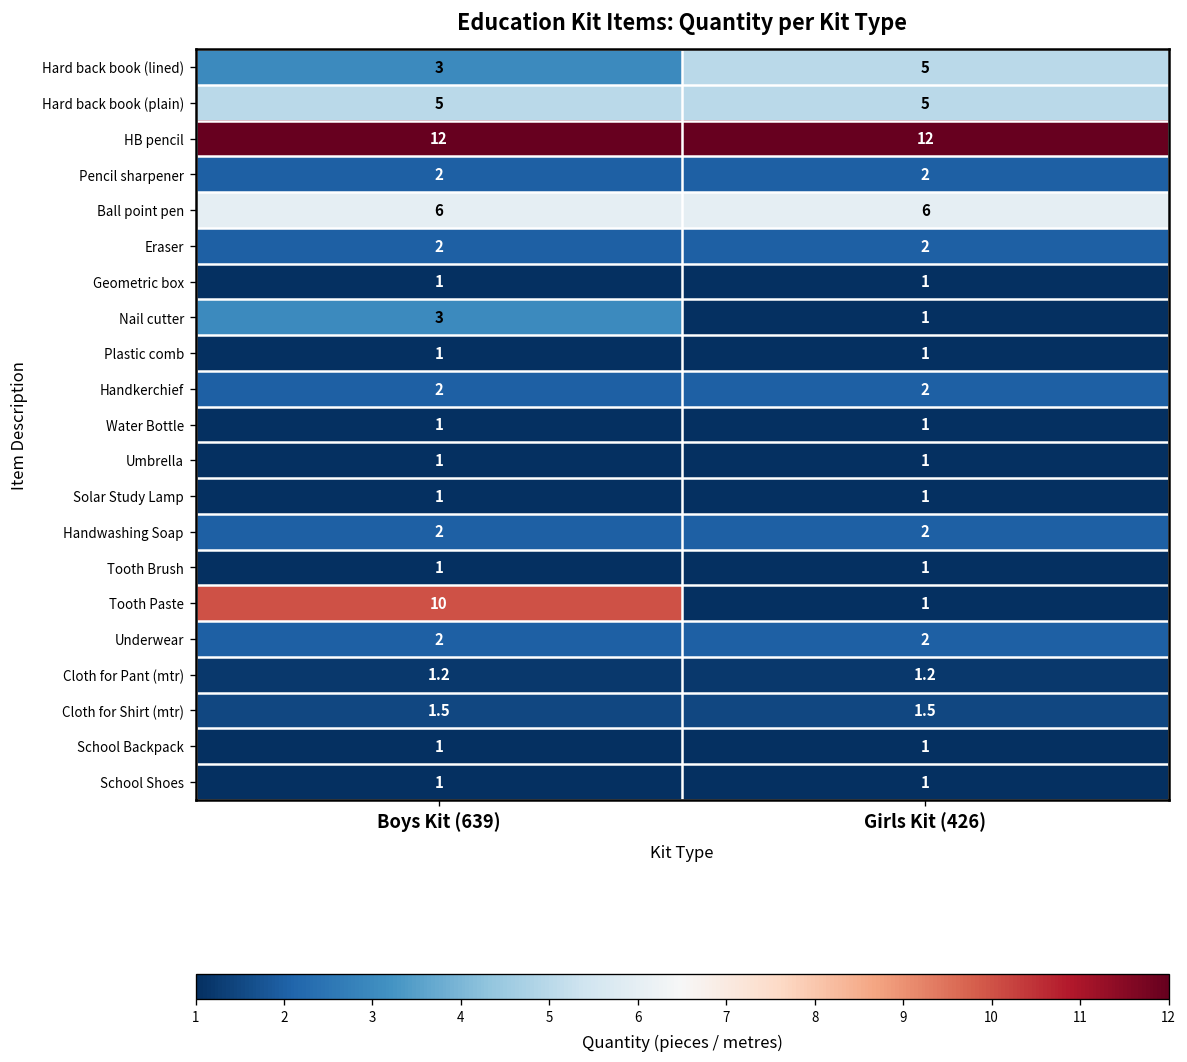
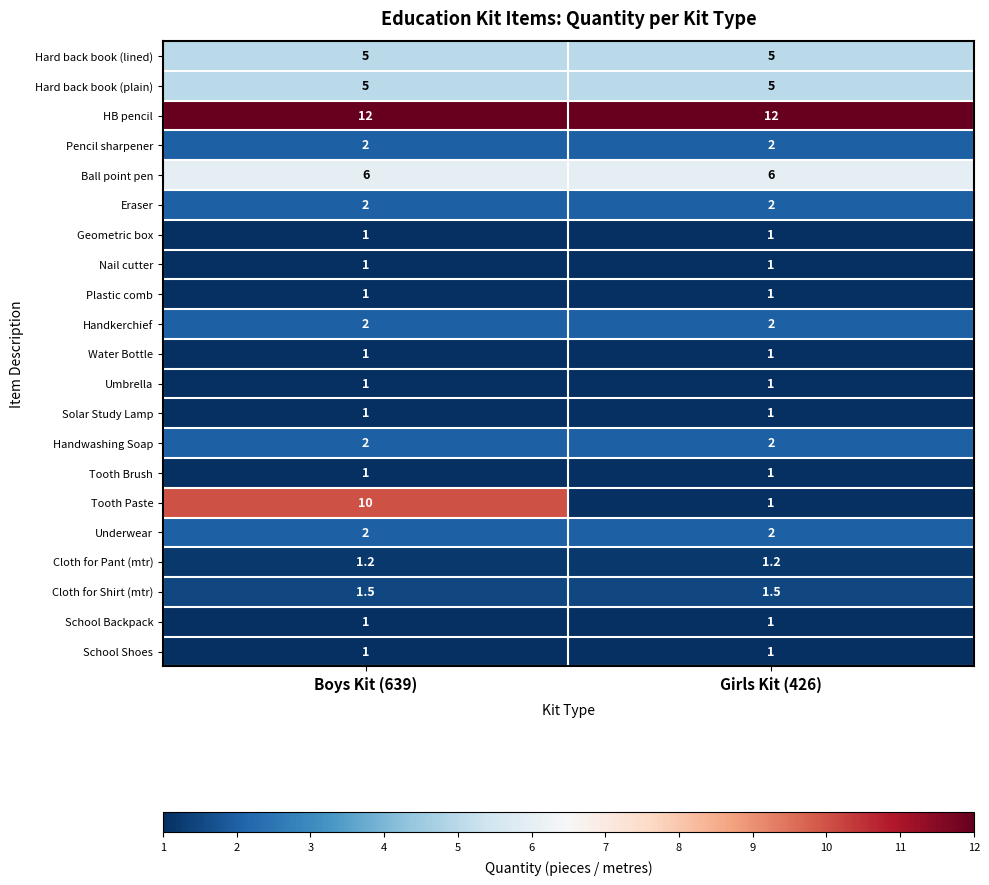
  {
    "Hard back book (lined)": {
-     "Boys Kit (639)": 3,
+     "Boys Kit (639)": 5,
      "Girls Kit (426)": 5
    },
    "Hard back book (plain)": {
      "Boys Kit (639)": 5,
      "Girls Kit (426)": 5
    },
    "HB pencil": {
      "Boys Kit (639)": 12,
      "Girls Kit (426)": 12
    },
    "Pencil sharpener": {
      "Boys Kit (639)": 2,
      "Girls Kit (426)": 2
    },
    "Ball point pen": {
      "Boys Kit (639)": 6,
      "Girls Kit (426)": 6
    },
    "Eraser": {
      "Boys Kit (639)": 2,
      "Girls Kit (426)": 2
    },
    "Geometric box": {
      "Boys Kit (639)": 1,
      "Girls Kit (426)": 1
    },
    "Nail cutter": {
-     "Boys Kit (639)": 3,
+     "Boys Kit (639)": 1,
      "Girls Kit (426)": 1
    },
    "Plastic comb": {
      "Boys Kit (639)": 1,
      "Girls Kit (426)": 1
    },
    "Handkerchief": {
      "Boys Kit (639)": 2,
      "Girls Kit (426)": 2
    },
    "Water Bottle": {
      "Boys Kit (639)": 1,
      "Girls Kit (426)": 1
    },
    "Umbrella": {
      "Boys Kit (639)": 1,
      "Girls Kit (426)": 1
    },
    "Solar Study Lamp": {
      "Boys Kit (639)": 1,
      "Girls Kit (426)": 1
    },
    "Handwashing Soap": {
      "Boys Kit (639)": 2,
      "Girls Kit (426)": 2
    },
    "Tooth Brush": {
      "Boys Kit (639)": 1,
      "Girls Kit (426)": 1
    },
    "Tooth Paste": {
      "Boys Kit (639)": 10,
      "Girls Kit (426)": 1
    },
    "Underwear": {
      "Boys Kit (639)": 2,
      "Girls Kit (426)": 2
    },
    "Cloth for Pant (mtr)": {
      "Boys Kit (639)": 1.2,
      "Girls Kit (426)": 1.2
    },
    "Cloth for Shirt (mtr)": {
      "Boys Kit (639)": 1.5,
      "Girls Kit (426)": 1.5
    },
    "School Backpack": {
      "Boys Kit (639)": 1,
      "Girls Kit (426)": 1
    },
    "School Shoes": {
      "Boys Kit (639)": 1,
      "Girls Kit (426)": 1
    }
  }
